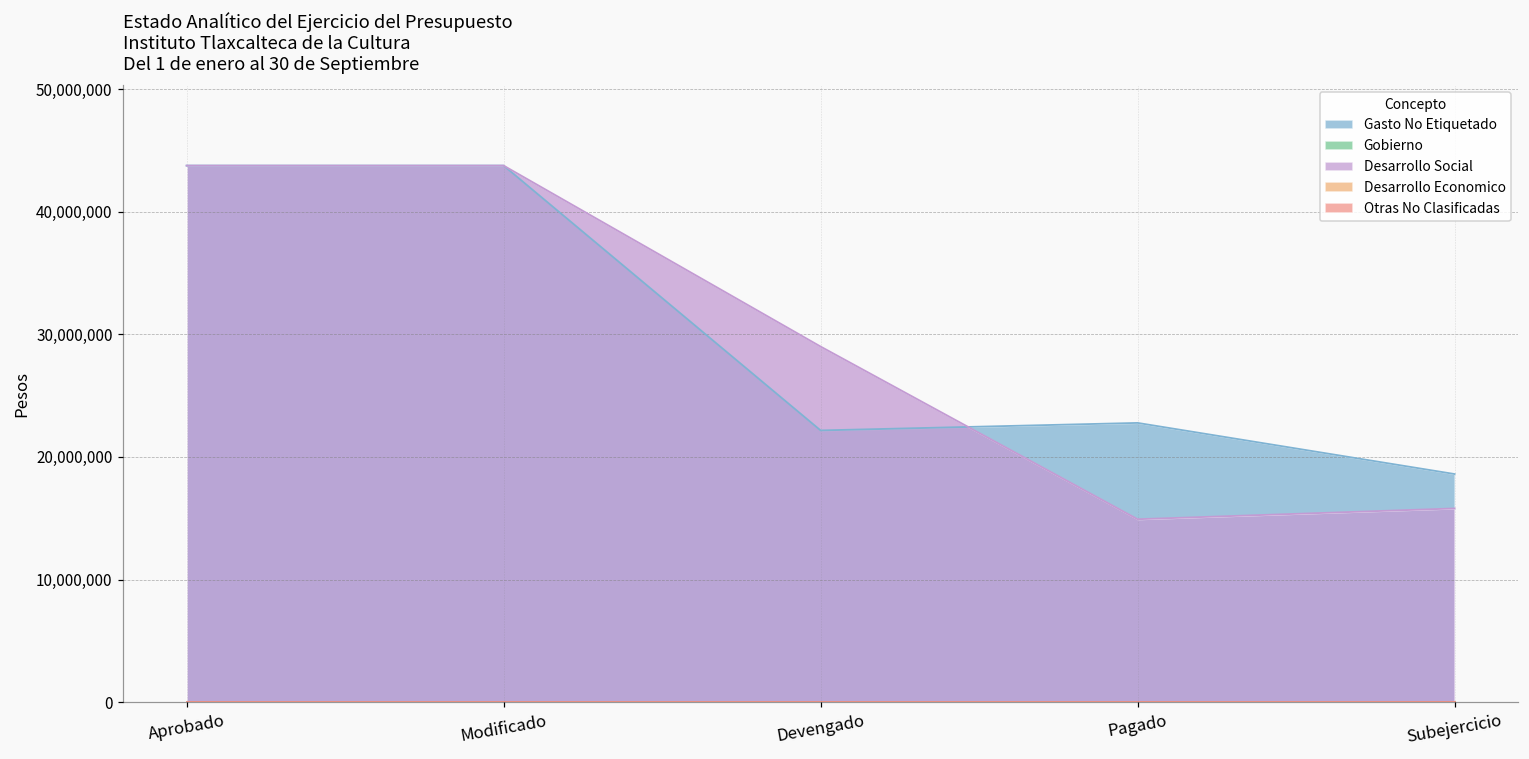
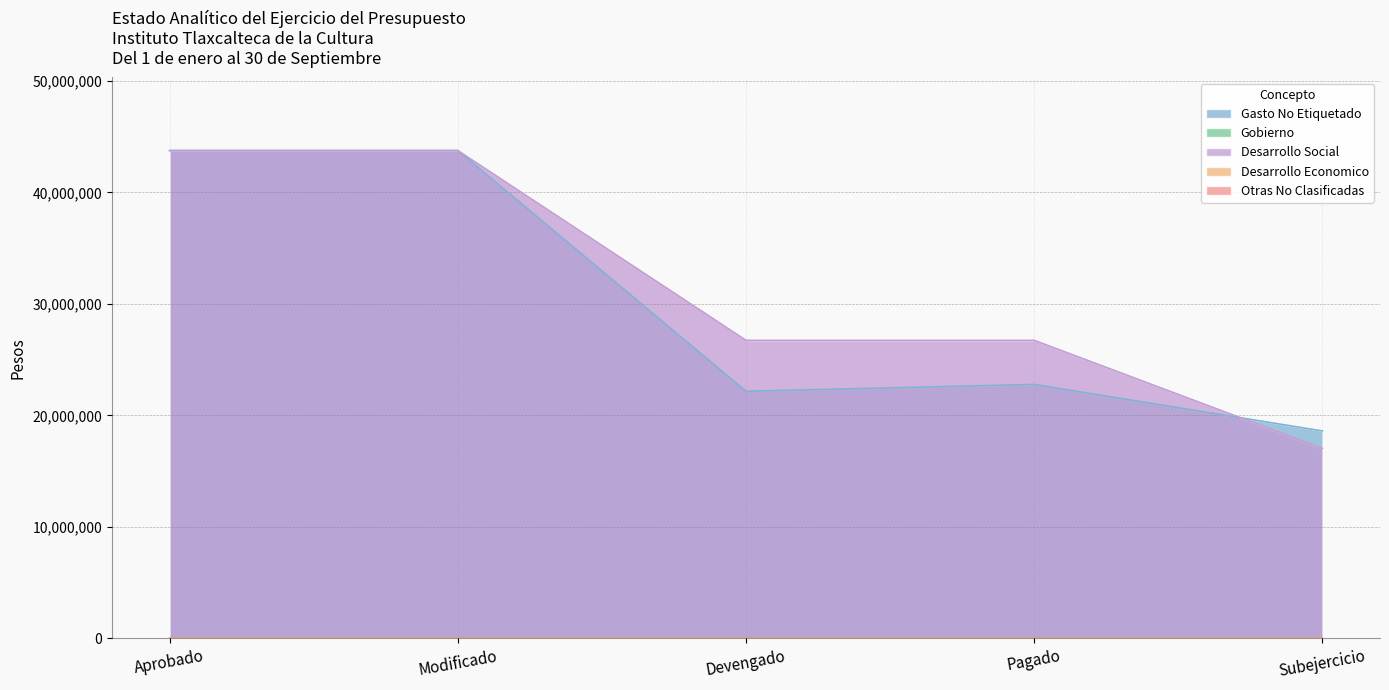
  {
    "Gasto No Etiquetado": {
      "Devengado": "22,200,000",
      "Pagado": "22,800,000",
      "Subejercicio": "18,600,000"
    },
    "Otras No Clasificadas": {
      "Aprobado": "0",
      "Modificado": "0",
      "Devengado": "0",
      "Pagado": "0",
      "Subejercicio": "0"
    },
    "Desarrollo Social": {
-     "Devengado": "29,000,000",
-     "Pagado": "14,900,000",
-     "Subejercicio": "15,800,000"
+     "Devengado": "26,700,000",
+     "Pagado": "26,700,000",
+     "Subejercicio": "17,000,000"
    }
  }
